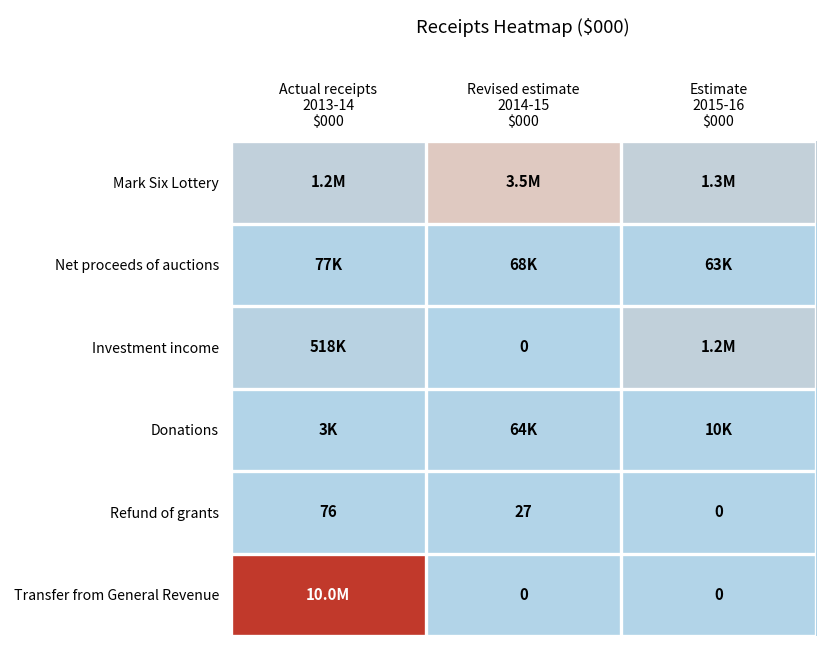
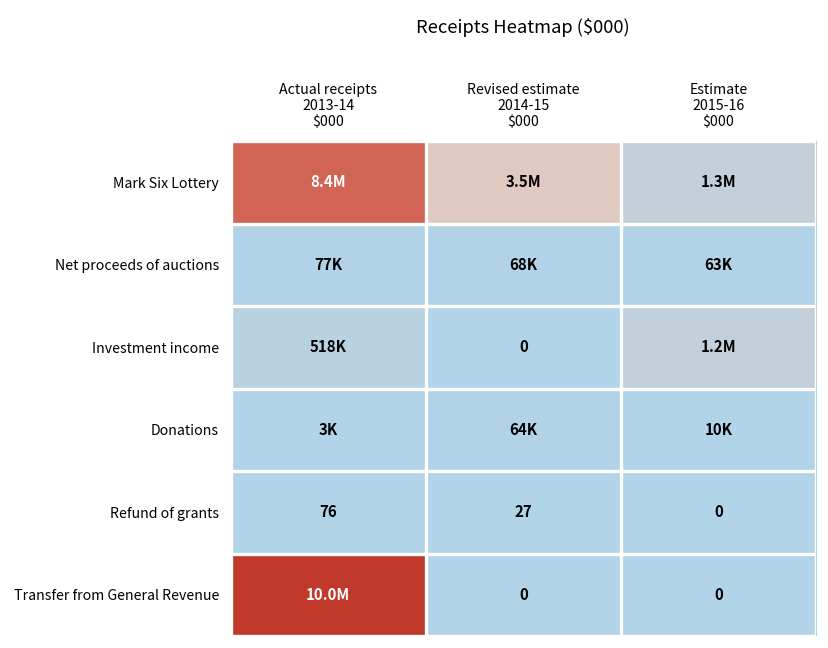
  {
    "Mark Six Lottery": {
-     "Actual receipts 2013-14 $000": "1.2M",
+     "Actual receipts 2013-14 $000": "8.4M",
      "Revised estimate 2014-15 $000": "3.5M",
      "Estimate 2015-16 $000": "1.3M"
    },
    "Net proceeds of auctions": {
      "Actual receipts 2013-14 $000": "77K",
      "Revised estimate 2014-15 $000": "68K",
      "Estimate 2015-16 $000": "63K"
    },
    "Investment income": {
      "Actual receipts 2013-14 $000": "518K",
      "Revised estimate 2014-15 $000": "0",
      "Estimate 2015-16 $000": "1.2M"
    },
    "Donations": {
      "Actual receipts 2013-14 $000": "3K",
      "Revised estimate 2014-15 $000": "64K",
      "Estimate 2015-16 $000": "10K"
    },
    "Refund of grants": {
      "Actual receipts 2013-14 $000": "76",
      "Revised estimate 2014-15 $000": "27",
      "Estimate 2015-16 $000": "0"
    },
    "Transfer from General Revenue": {
      "Actual receipts 2013-14 $000": "10.0M",
      "Revised estimate 2014-15 $000": "0",
      "Estimate 2015-16 $000": "0"
    }
  }
